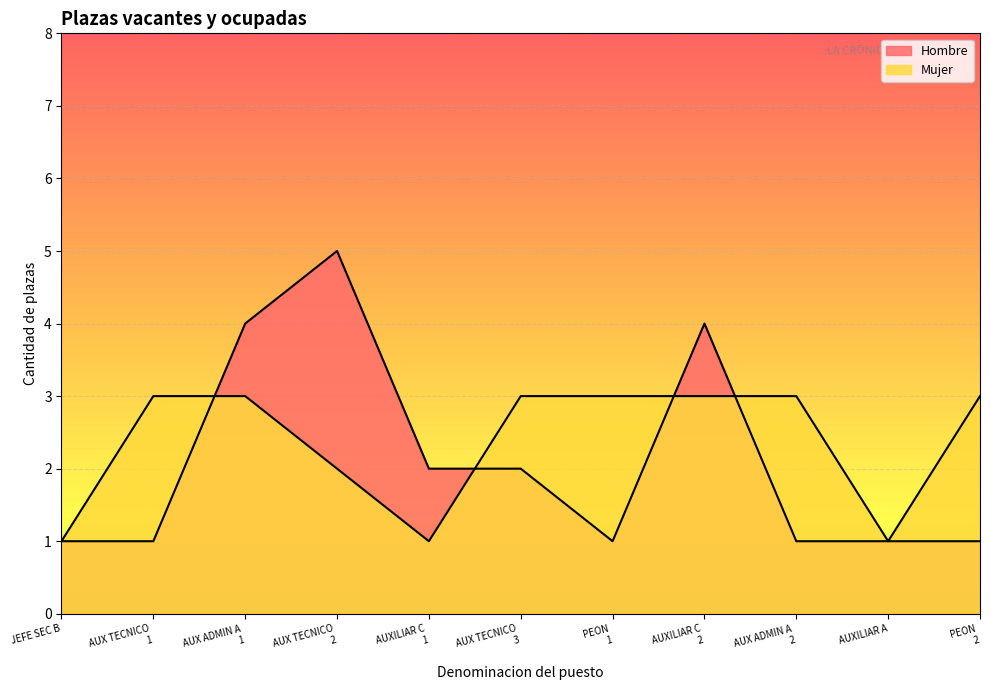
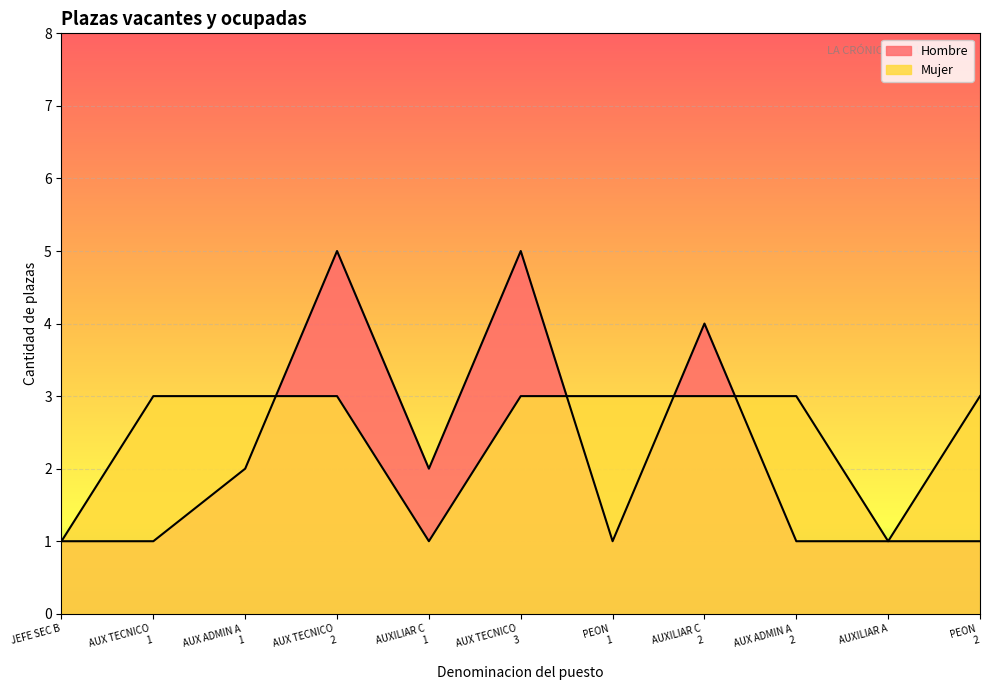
  {
    "Hombre": {
      "AUX TECNICO 1": 1,
-     "AUX ADMIN A 1": 4,
+     "AUX ADMIN A 1": 2,
      "AUX TECNICO 2": 5,
      "AUXILIAR C 1": 2,
-     "AUX TECNICO 3": 2,
+     "AUX TECNICO 3": 5,
      "PEON 1": 1,
      "AUXILIAR C 2": 4,
      "AUX ADMIN A 2": 1,
      "PEON 2": 1
    },
    "Mujer": {
      "AUX TECNICO 1": 3,
      "AUX ADMIN A 1": 3,
-     "AUX TECNICO 2": 2,
+     "AUX TECNICO 2": 3,
      "AUXILIAR C 1": 1,
      "AUX TECNICO 3": 3,
      "PEON 1": 3,
      "AUXILIAR C 2": 3,
      "AUX ADMIN A 2": 3,
      "PEON 2": 3
    }
  }
